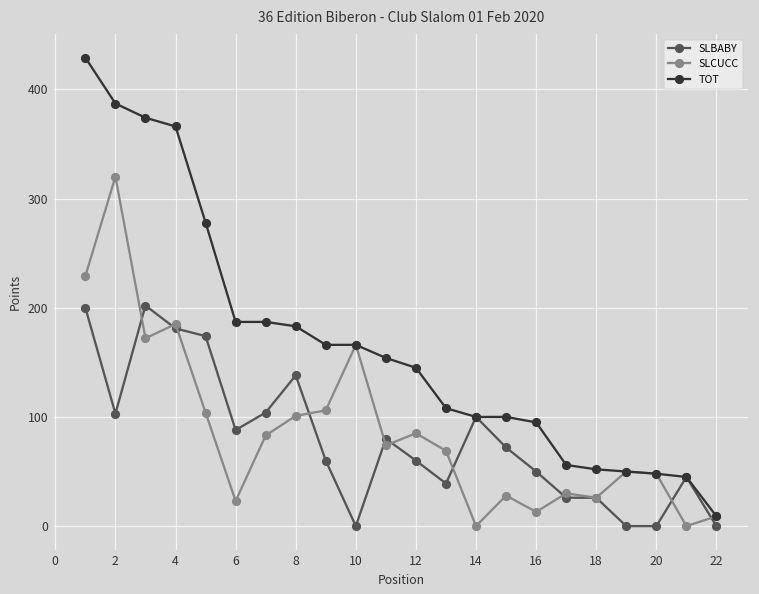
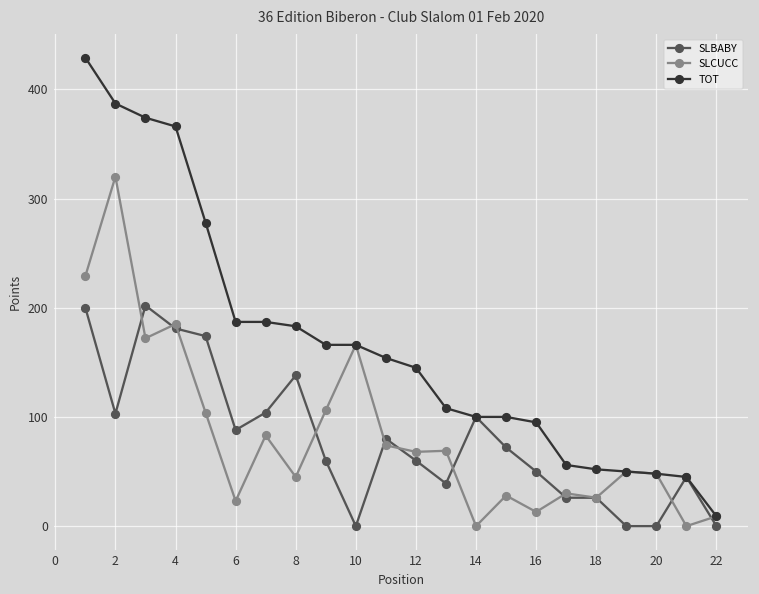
  {
    "SLCUCC": {
      "2": 320,
      "4": 190,
      "6": 20,
-     "8": 100,
-     "12": 90,
+     "8": 50,
+     "12": 70,
      "14": 0,
      "16": 10
    }
  }
